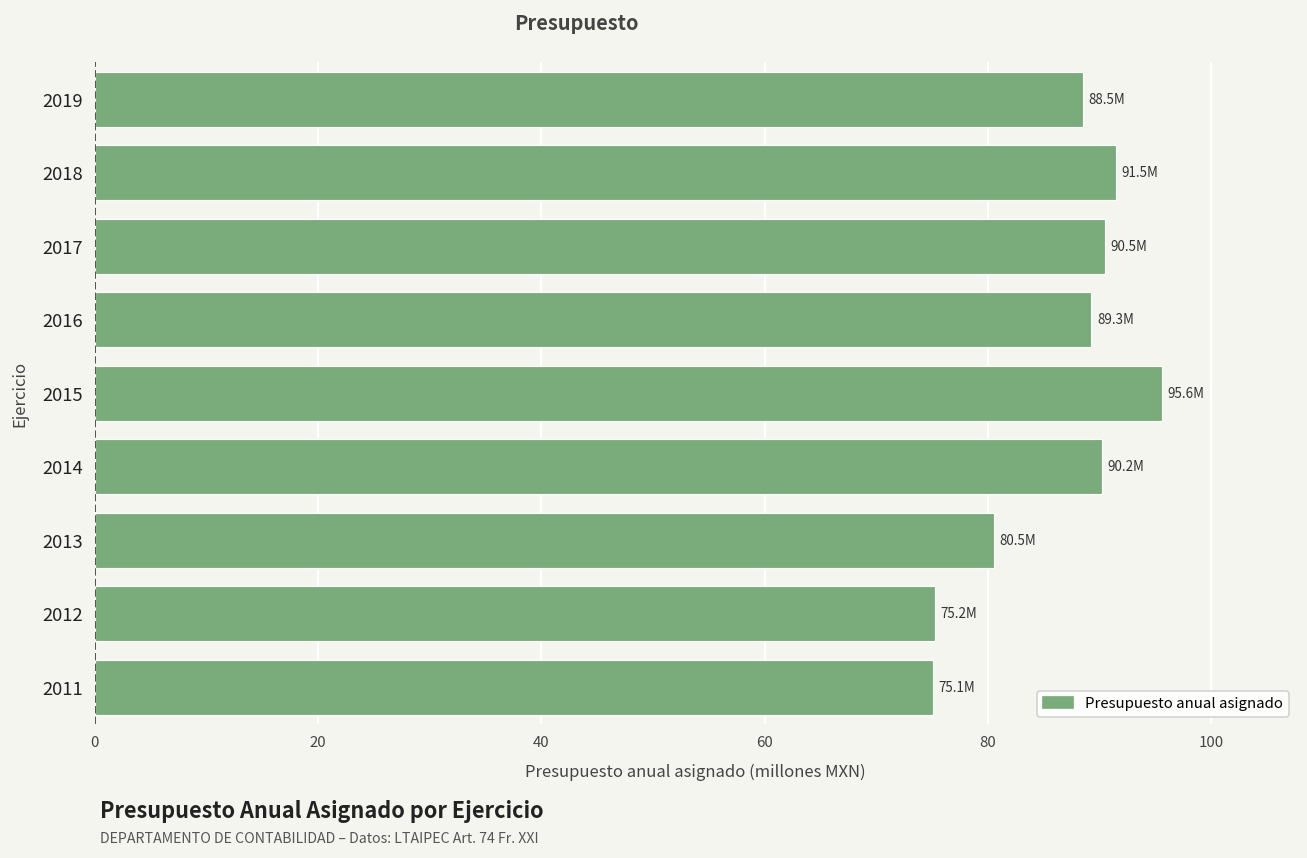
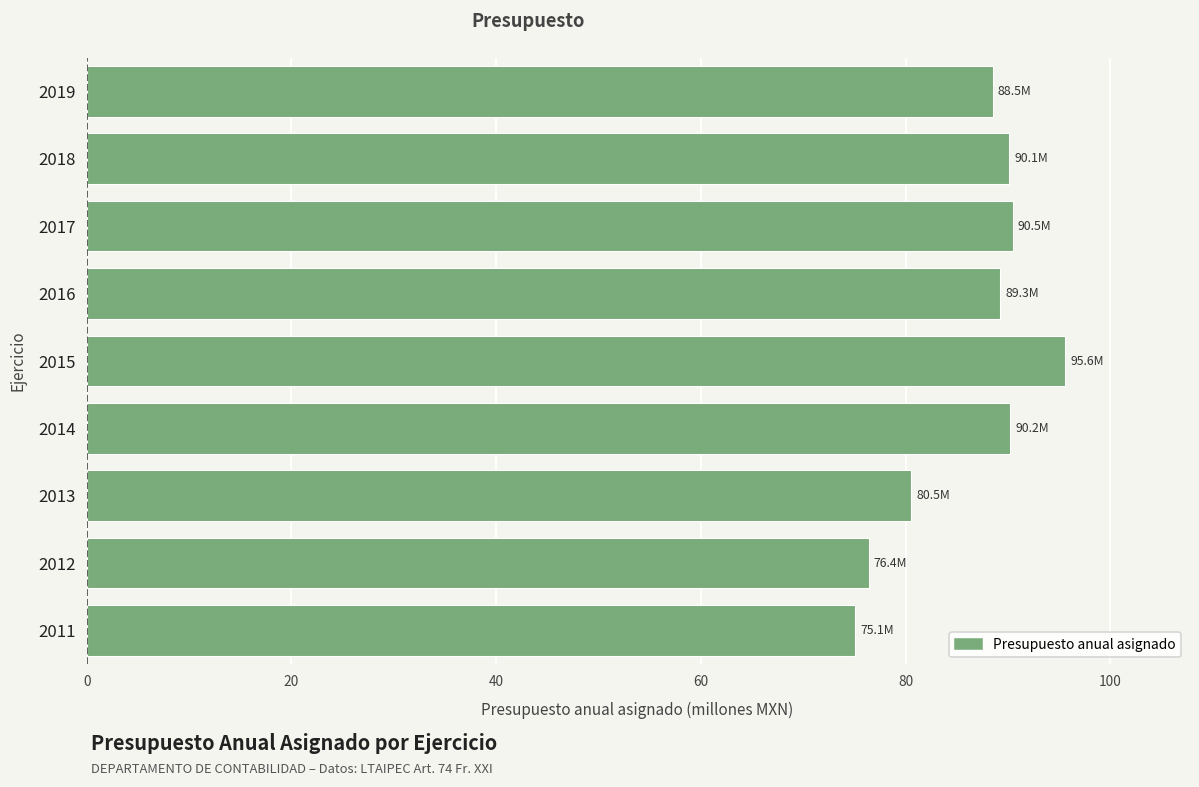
  {
    "2019": "88.5M",
-   "2018": "91.5M",
+   "2018": "90.1M",
    "2017": "90.5M",
    "2016": "89.3M",
    "2015": "95.6M",
    "2014": "90.2M",
    "2013": "80.5M",
-   "2012": "75.2M",
+   "2012": "76.4M",
    "2011": "75.1M"
  }
